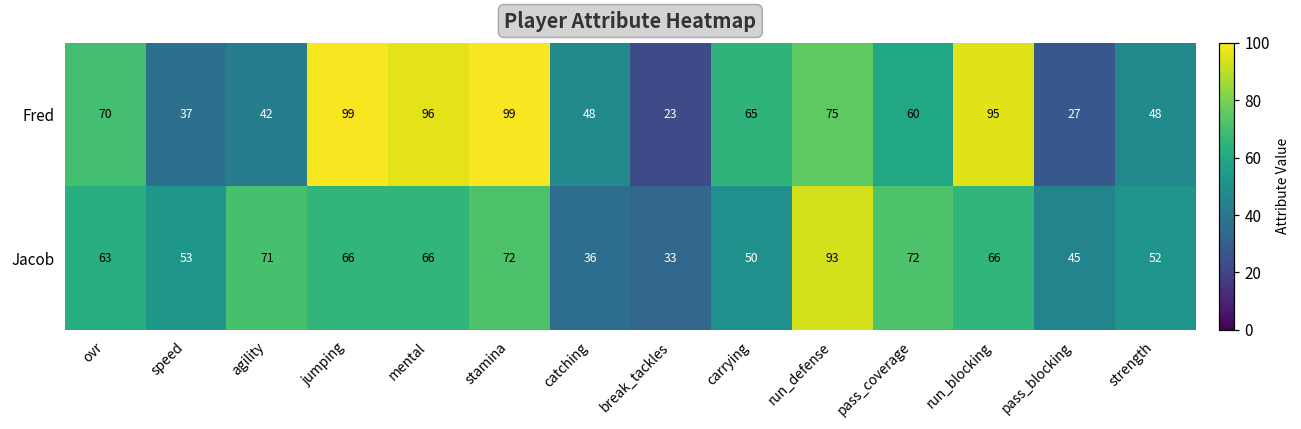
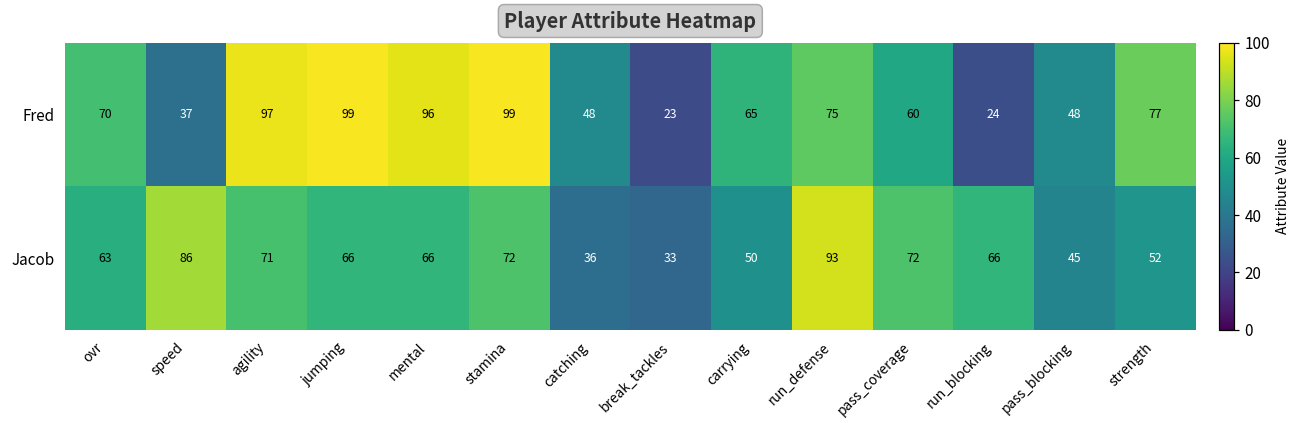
  {
    "Fred": {
      "ovr": 70,
      "speed": 37,
-     "agility": 42,
+     "agility": 97,
      "jumping": 99,
      "mental": 96,
      "stamina": 99,
      "catching": 48,
      "break_tackles": 23,
      "carrying": 65,
      "run_defense": 75,
      "pass_coverage": 60,
-     "run_blocking": 95,
-     "pass_blocking": 27,
-     "strength": 48
+     "run_blocking": 24,
+     "pass_blocking": 48,
+     "strength": 77
    },
    "Jacob": {
      "ovr": 63,
-     "speed": 53,
+     "speed": 86,
      "agility": 71,
      "jumping": 66,
      "mental": 66,
      "stamina": 72,
      "catching": 36,
      "break_tackles": 33,
      "carrying": 50,
      "run_defense": 93,
      "pass_coverage": 72,
      "run_blocking": 66,
      "pass_blocking": 45,
      "strength": 52
    }
  }
